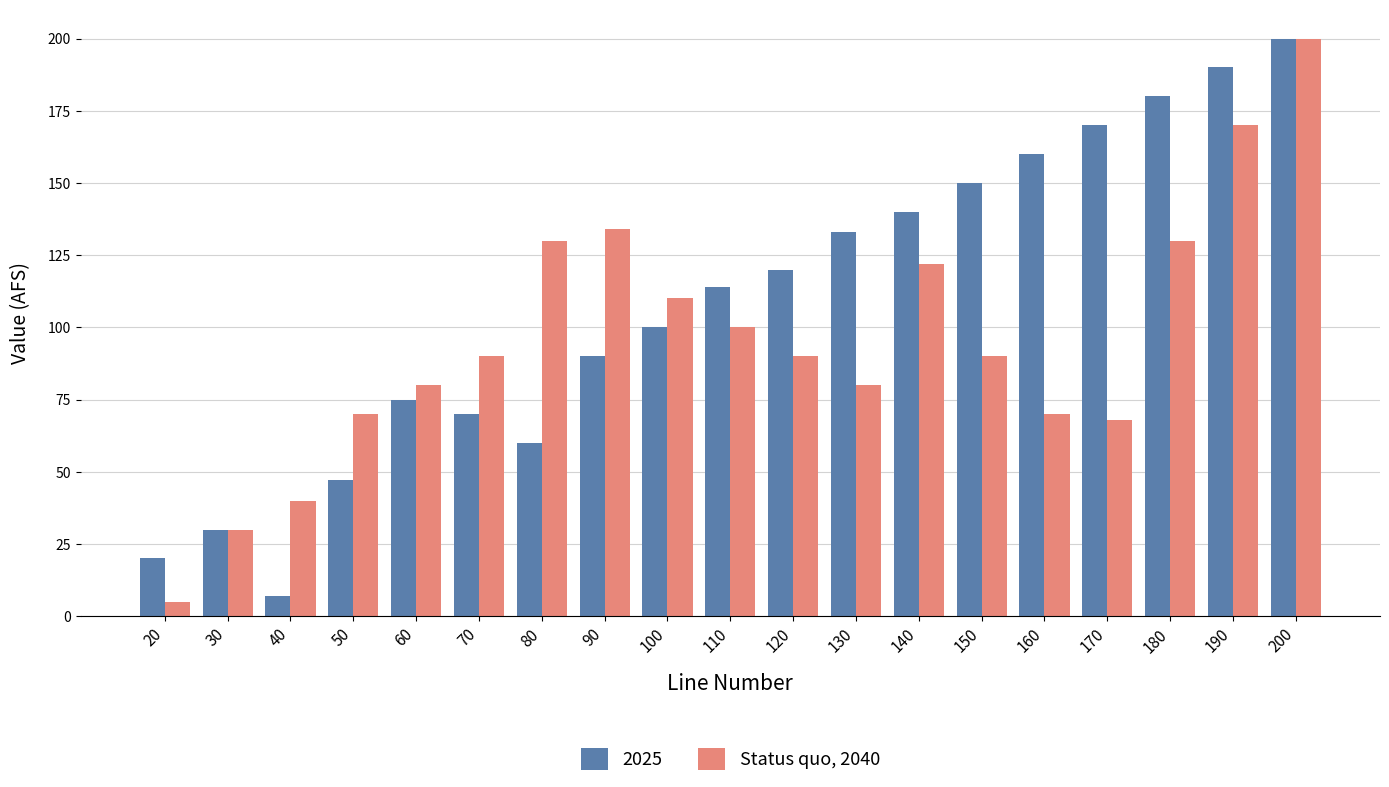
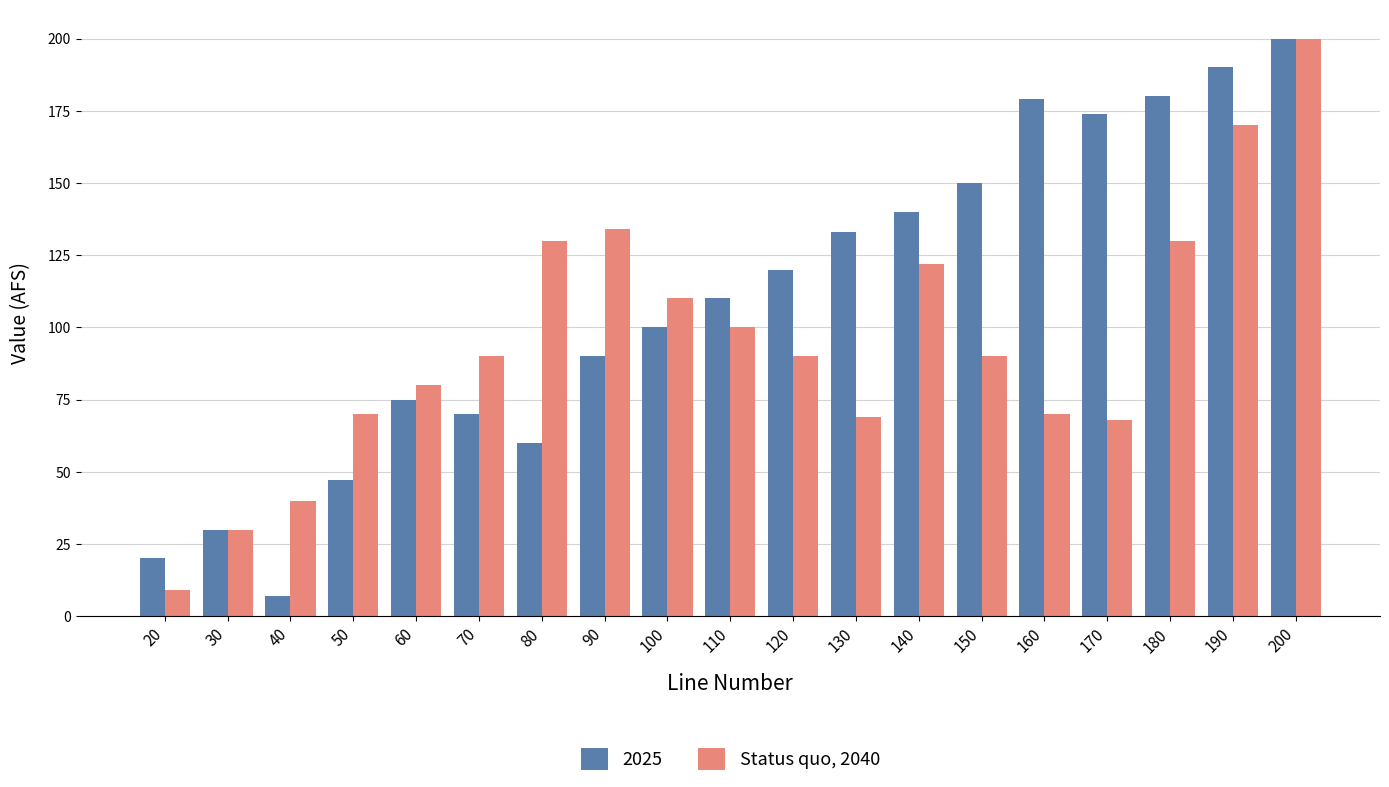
  {
    "2025": {
      "20": 20,
      "30": 30,
      "40": 7,
      "50": 47,
      "60": 75,
      "70": 70,
      "80": 60,
      "90": 90,
      "100": 100,
-     "110": 114,
+     "110": 110,
      "120": 120,
      "130": 133,
      "140": 140,
      "150": 150,
-     "160": 160,
-     "170": 170,
+     "160": 179,
+     "170": 174,
      "180": 180,
      "190": 190,
      "200": 200
    },
    "Status quo, 2040": {
-     "20": 5,
+     "20": 9,
      "30": 30,
      "40": 40,
      "50": 70,
      "60": 80,
      "70": 90,
      "80": 130,
      "90": 134,
      "100": 110,
      "110": 100,
      "120": 90,
-     "130": 80,
+     "130": 69,
      "140": 122,
      "150": 90,
      "160": 70,
      "170": 68,
      "180": 130,
      "190": 170,
      "200": 200
    }
  }
